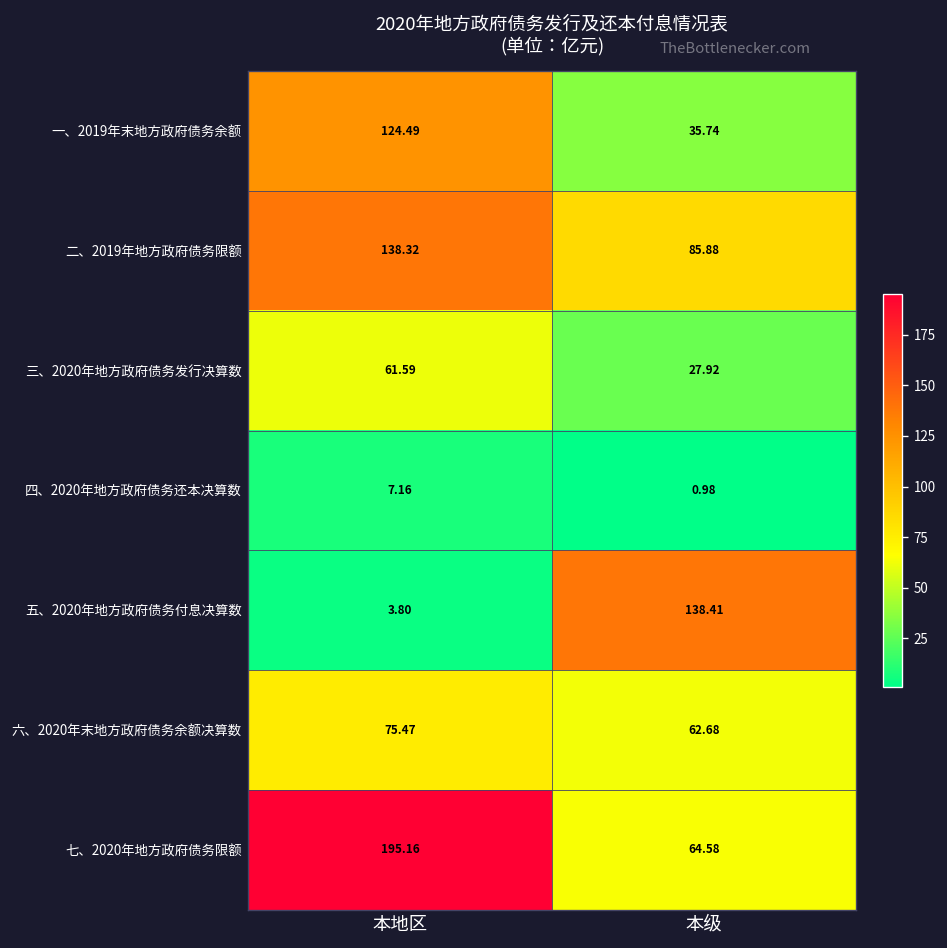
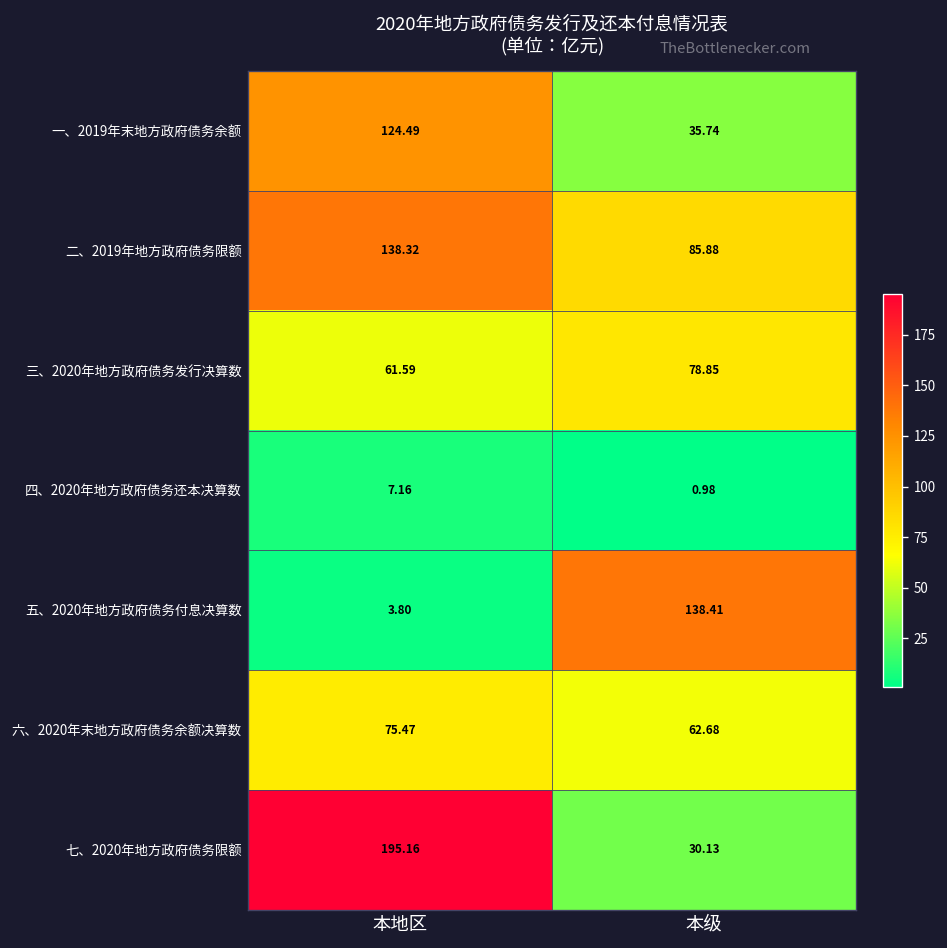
  {
    "一、2019年末地方政府债务余额": {
      "本地区": 124.49,
      "本级": 35.74
    },
    "二、2019年地方政府债务限额": {
      "本地区": 138.32,
      "本级": 85.88
    },
    "三、2020年地方政府债务发行决算数": {
      "本地区": 61.59,
-     "本级": 27.92
+     "本级": 78.85
    },
    "四、2020年地方政府债务还本决算数": {
      "本地区": 7.16,
      "本级": 0.98
    },
    "五、2020年地方政府债务付息决算数": {
      "本地区": 3.80,
      "本级": 138.41
    },
    "六、2020年末地方政府债务余额决算数": {
      "本地区": 75.47,
      "本级": 62.68
    },
    "七、2020年地方政府债务限额": {
      "本地区": 195.16,
-     "本级": 64.58
+     "本级": 30.13
    }
  }
